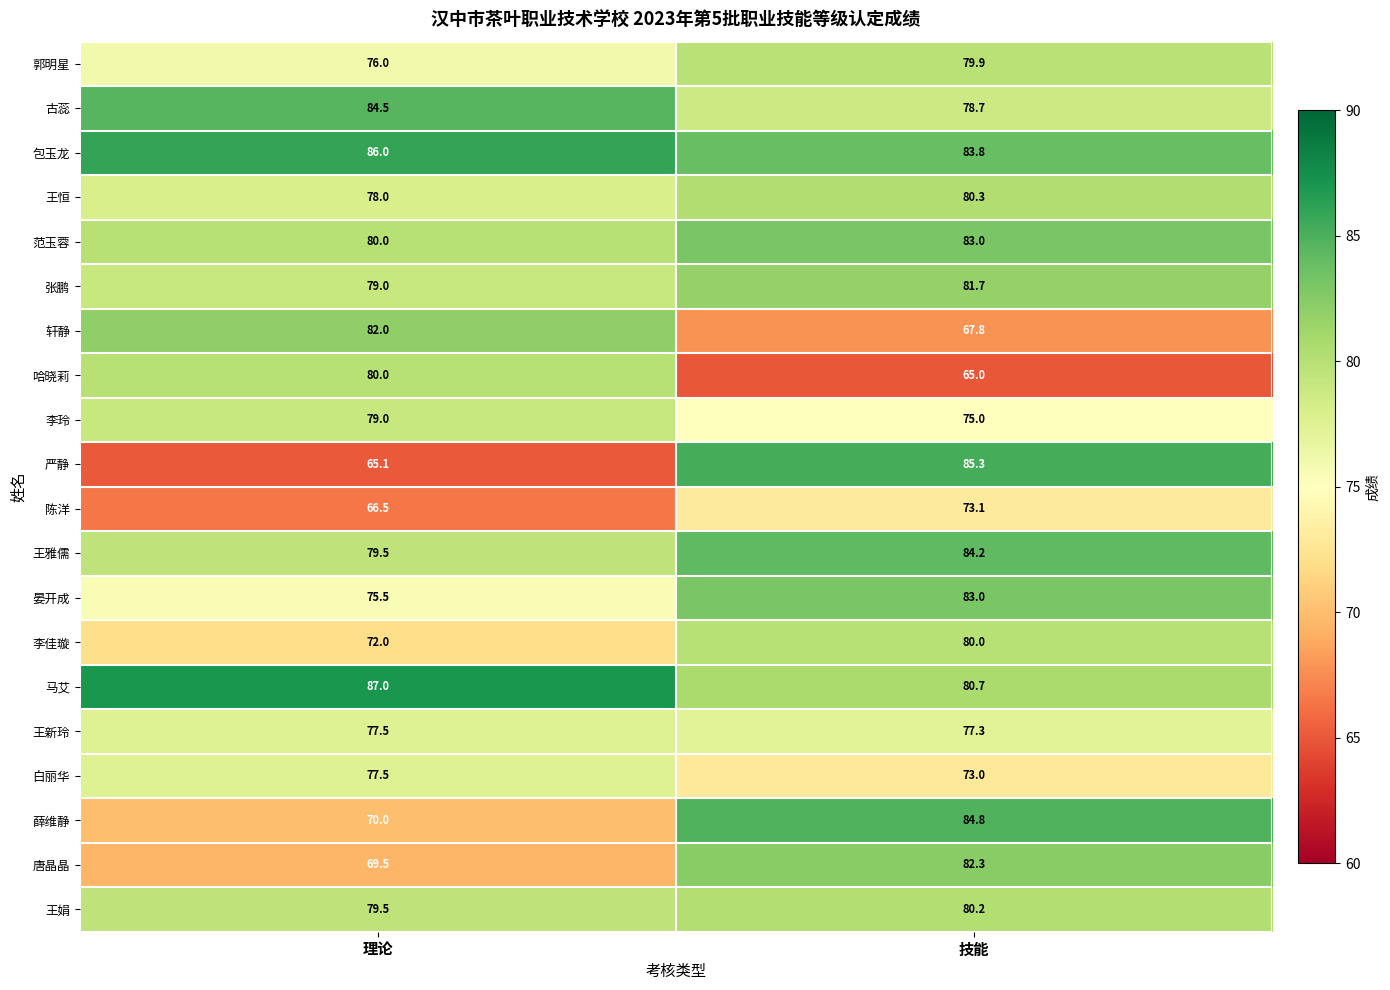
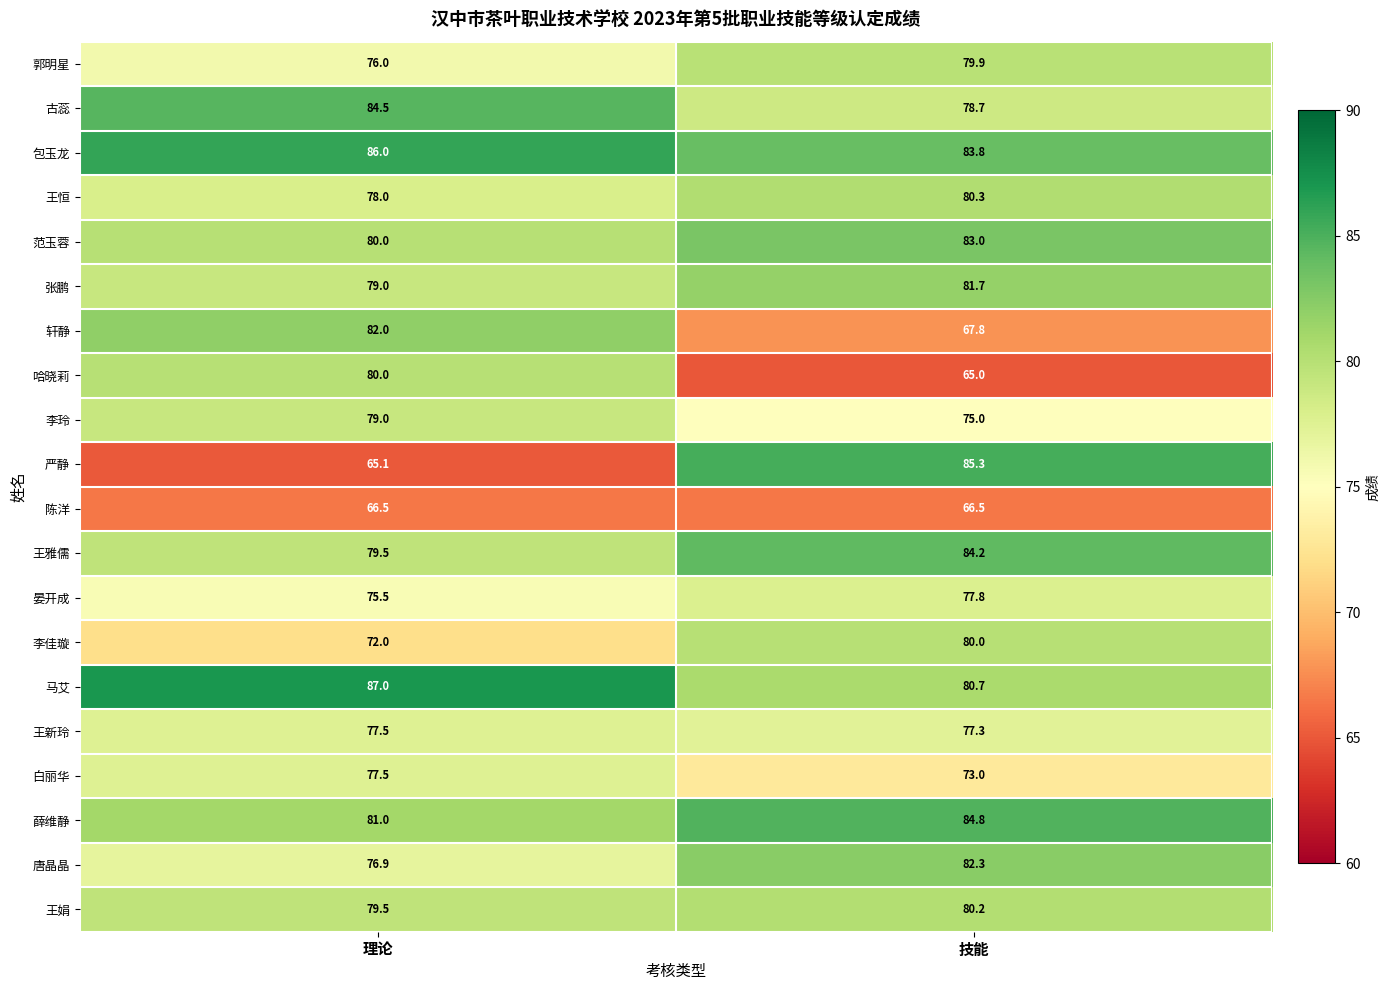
  {
    "郭明星": {
      "理论": 76.0,
      "技能": 79.9
    },
    "古蕊": {
      "理论": 84.5,
      "技能": 78.7
    },
    "包玉龙": {
      "理论": 86.0,
      "技能": 83.8
    },
    "王恒": {
      "理论": 78.0,
      "技能": 80.3
    },
    "范玉蓉": {
      "理论": 80.0,
      "技能": 83.0
    },
    "张鹏": {
      "理论": 79.0,
      "技能": 81.7
    },
    "轩静": {
      "理论": 82.0,
      "技能": 67.8
    },
    "哈晓莉": {
      "理论": 80.0,
      "技能": 65.0
    },
    "李玲": {
      "理论": 79.0,
      "技能": 75.0
    },
    "严静": {
      "理论": 65.1,
      "技能": 85.3
    },
    "陈洋": {
      "理论": 66.5,
-     "技能": 73.1
+     "技能": 66.5
    },
    "王雅儒": {
      "理论": 79.5,
      "技能": 84.2
    },
    "晏开成": {
      "理论": 75.5,
-     "技能": 83.0
+     "技能": 77.8
    },
    "李佳璇": {
      "理论": 72.0,
      "技能": 80.0
    },
    "马艾": {
      "理论": 87.0,
      "技能": 80.7
    },
    "王新玲": {
      "理论": 77.5,
      "技能": 77.3
    },
    "白丽华": {
      "理论": 77.5,
      "技能": 73.0
    },
    "薛维静": {
-     "理论": 70.0,
+     "理论": 81.0,
      "技能": 84.8
    },
    "唐晶晶": {
-     "理论": 69.5,
+     "理论": 76.9,
      "技能": 82.3
    },
    "王娟": {
      "理论": 79.5,
      "技能": 80.2
    }
  }
